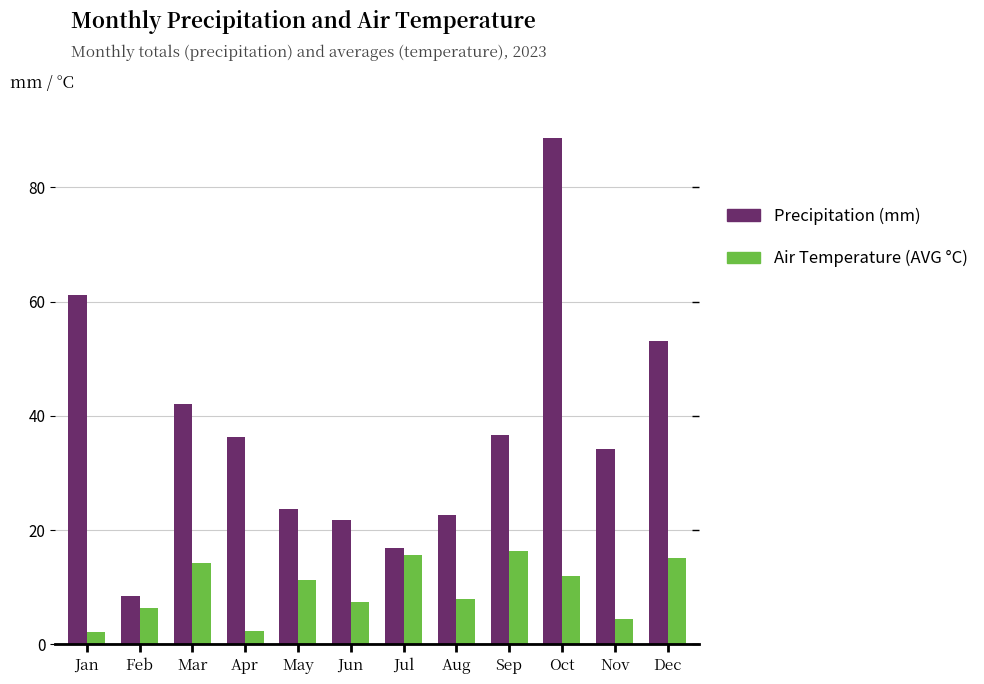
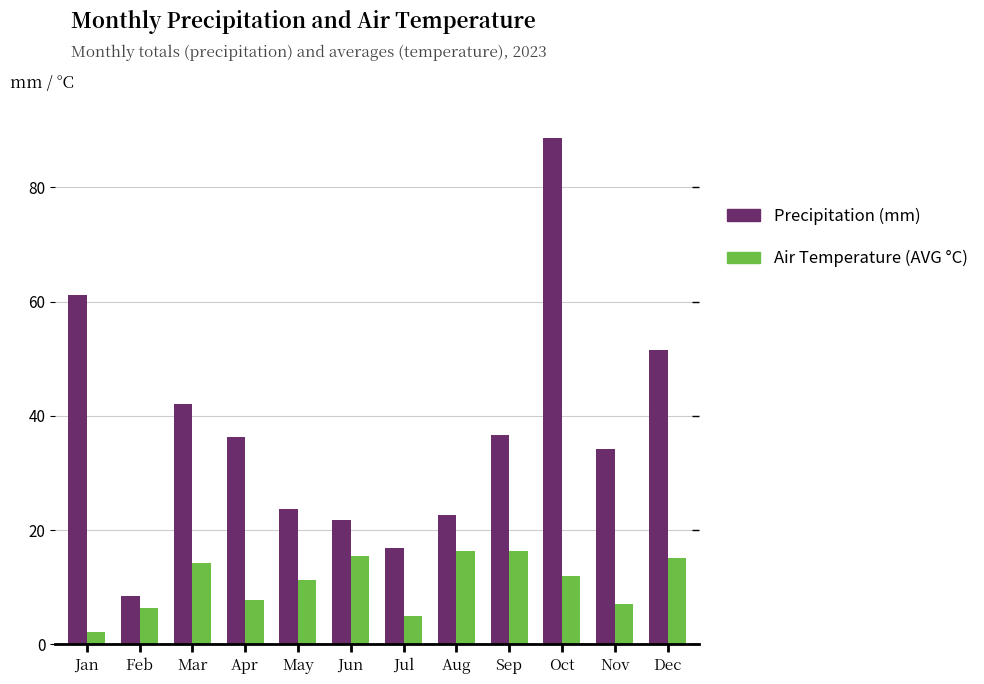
  {
    "Precipitation (mm)": {
      "Jan": 61,
      "Feb": 8,
      "Mar": 42,
      "Apr": 36,
      "May": 24,
      "Jun": 22,
      "Jul": 17,
      "Aug": 23,
      "Sep": 37,
      "Oct": 89,
      "Nov": 34,
-     "Dec": 53
+     "Dec": 52
    },
    "Air Temperature (AVG °C)": {
      "Jan": 2,
      "Feb": 6,
      "Mar": 14,
-     "Apr": 2,
+     "Apr": 8,
      "May": 11,
-     "Jun": 8,
-     "Jul": 16,
-     "Aug": 8,
+     "Jun": 16,
+     "Jul": 5,
+     "Aug": 16,
      "Sep": 16,
      "Oct": 12,
-     "Nov": 4,
+     "Nov": 7,
      "Dec": 15
    }
  }
